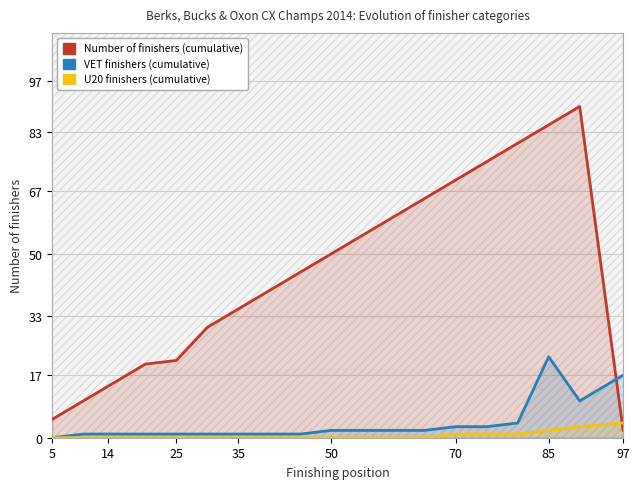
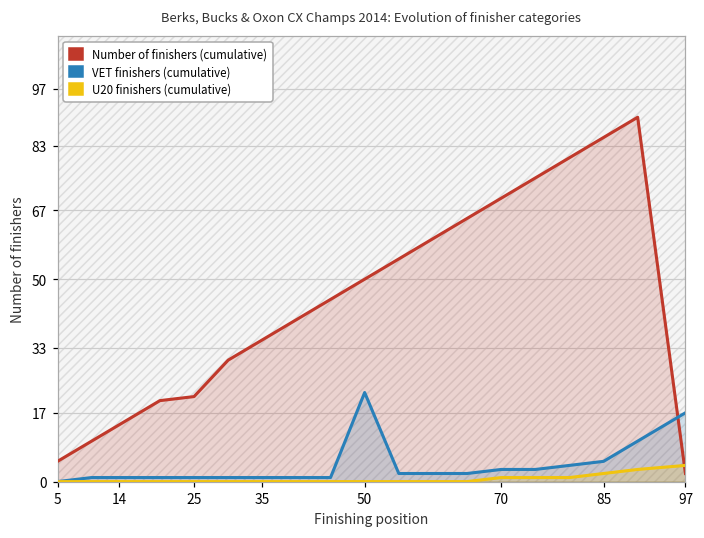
  {
    "Number of finishers (cumulative)": {
      "5": 5,
      "25": 21,
      "35": 35,
      "50": 50,
      "70": 70,
      "85": 85,
      "97": 2
    },
    "VET finishers (cumulative)": {
      "25": 1,
      "35": 1,
-     "50": 2,
+     "50": 22,
      "70": 3,
-     "85": 22,
+     "85": 5,
      "97": 17
    },
    "U20 finishers (cumulative)": {
      "25": 0,
      "35": 0,
      "50": 0,
      "70": 1,
      "85": 2,
      "97": 4
    }
  }
